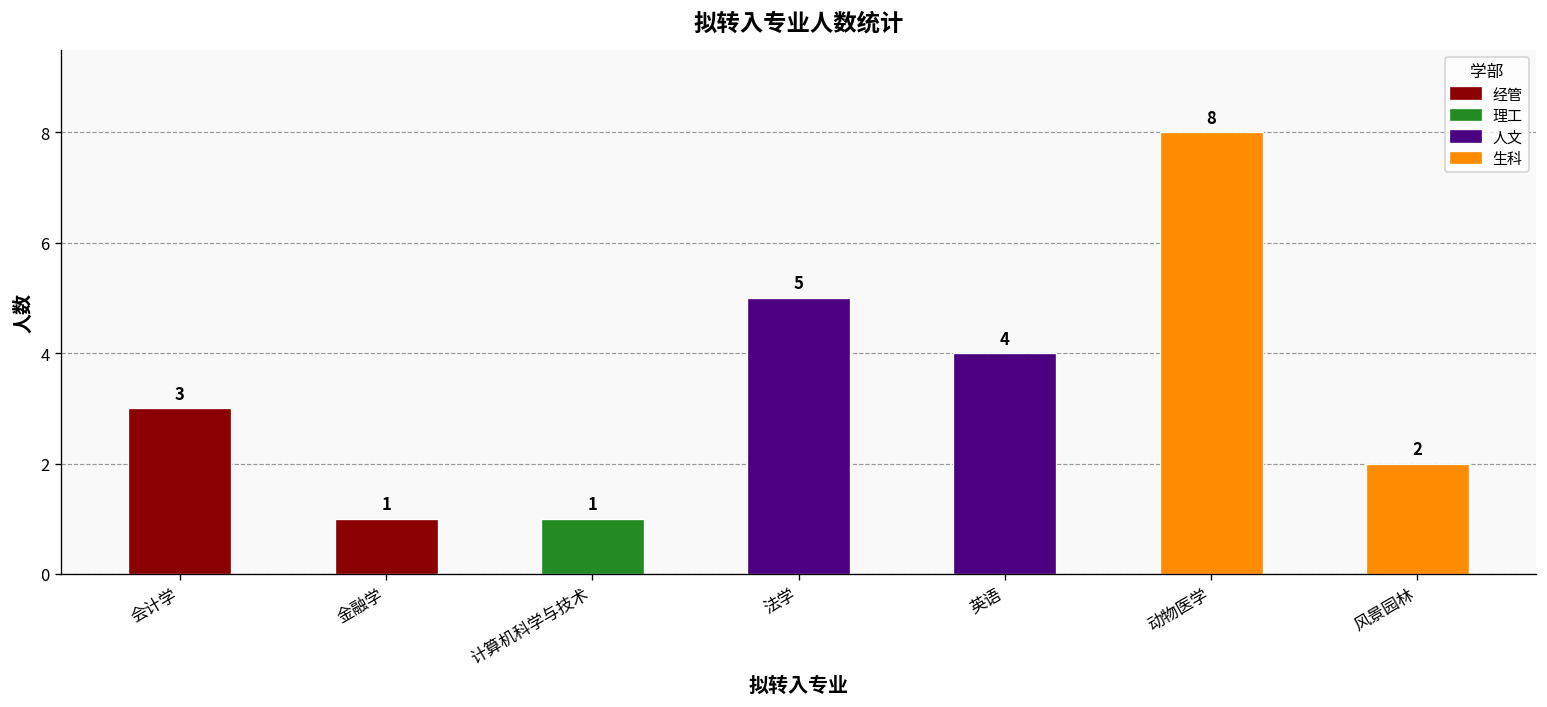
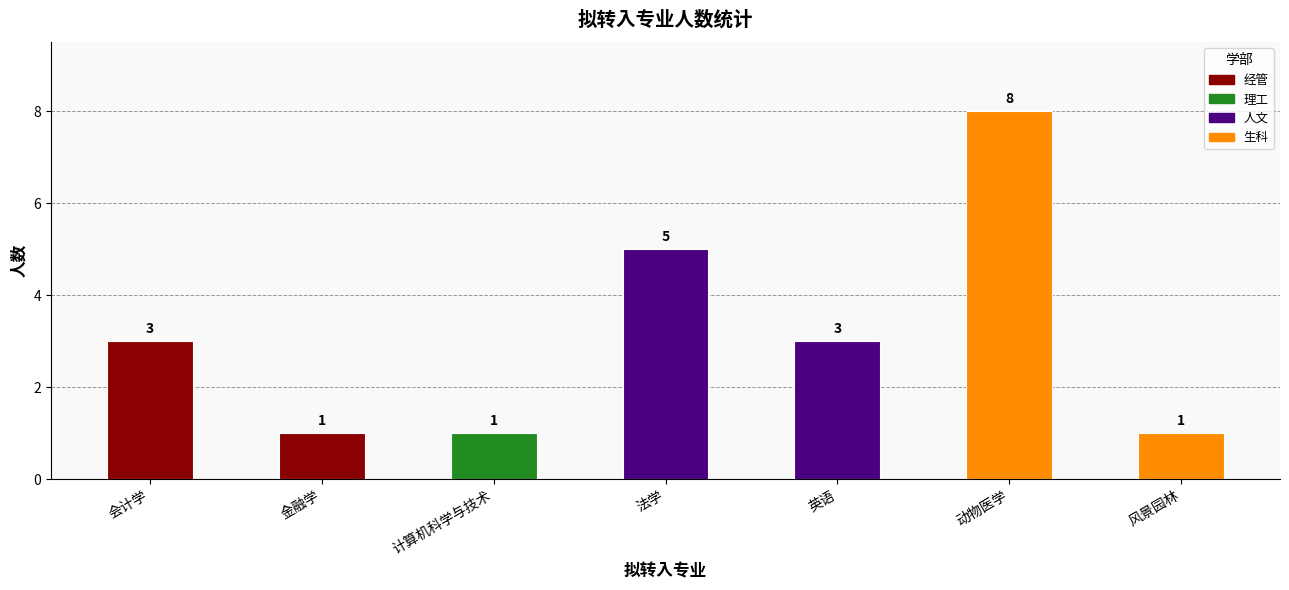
  {
    "会计学": 3,
    "金融学": 1,
    "计算机科学与技术": 1,
    "法学": 5,
-   "英语": 4,
+   "英语": 3,
    "动物医学": 8,
-   "风景园林": 2
+   "风景园林": 1
  }
